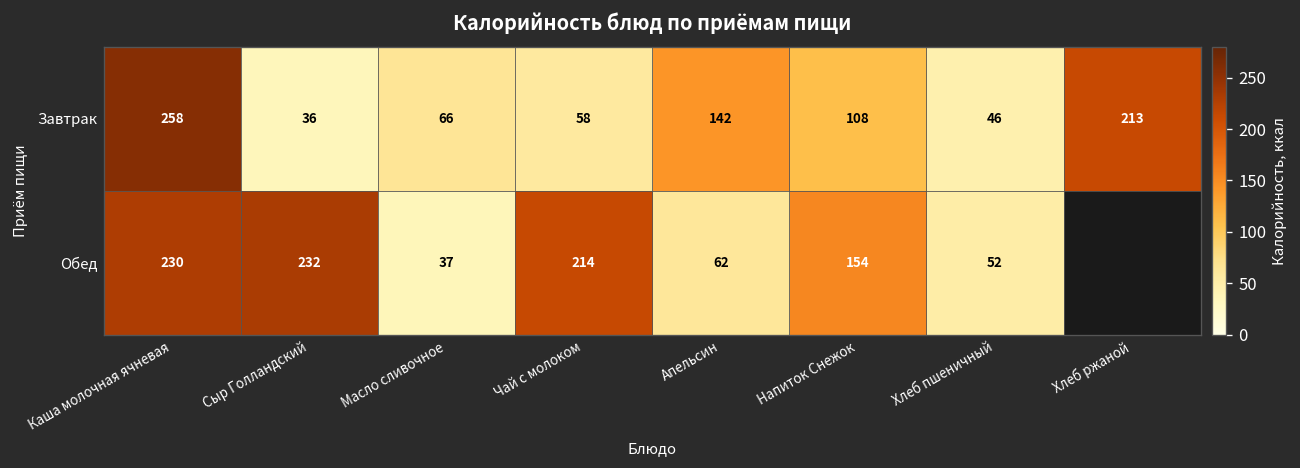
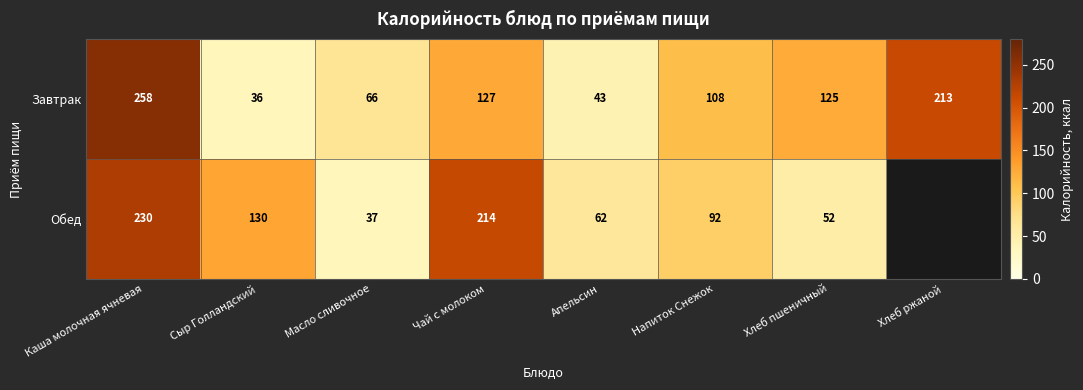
  {
    "Завтрак": {
      "Каша молочная ячневая": 258,
      "Сыр Голландский": 36,
      "Масло сливочное": 66,
-     "Чай с молоком": 58,
-     "Апельсин": 142,
+     "Чай с молоком": 127,
+     "Апельсин": 43,
      "Напиток Снежок": 108,
-     "Хлеб пшеничный": 46,
+     "Хлеб пшеничный": 125,
      "Хлеб ржаной": 213
    },
    "Обед": {
      "Каша молочная ячневая": 230,
-     "Сыр Голландский": 232,
+     "Сыр Голландский": 130,
      "Масло сливочное": 37,
      "Чай с молоком": 214,
      "Апельсин": 62,
-     "Напиток Снежок": 154,
+     "Напиток Снежок": 92,
      "Хлеб пшеничный": 52
    }
  }
